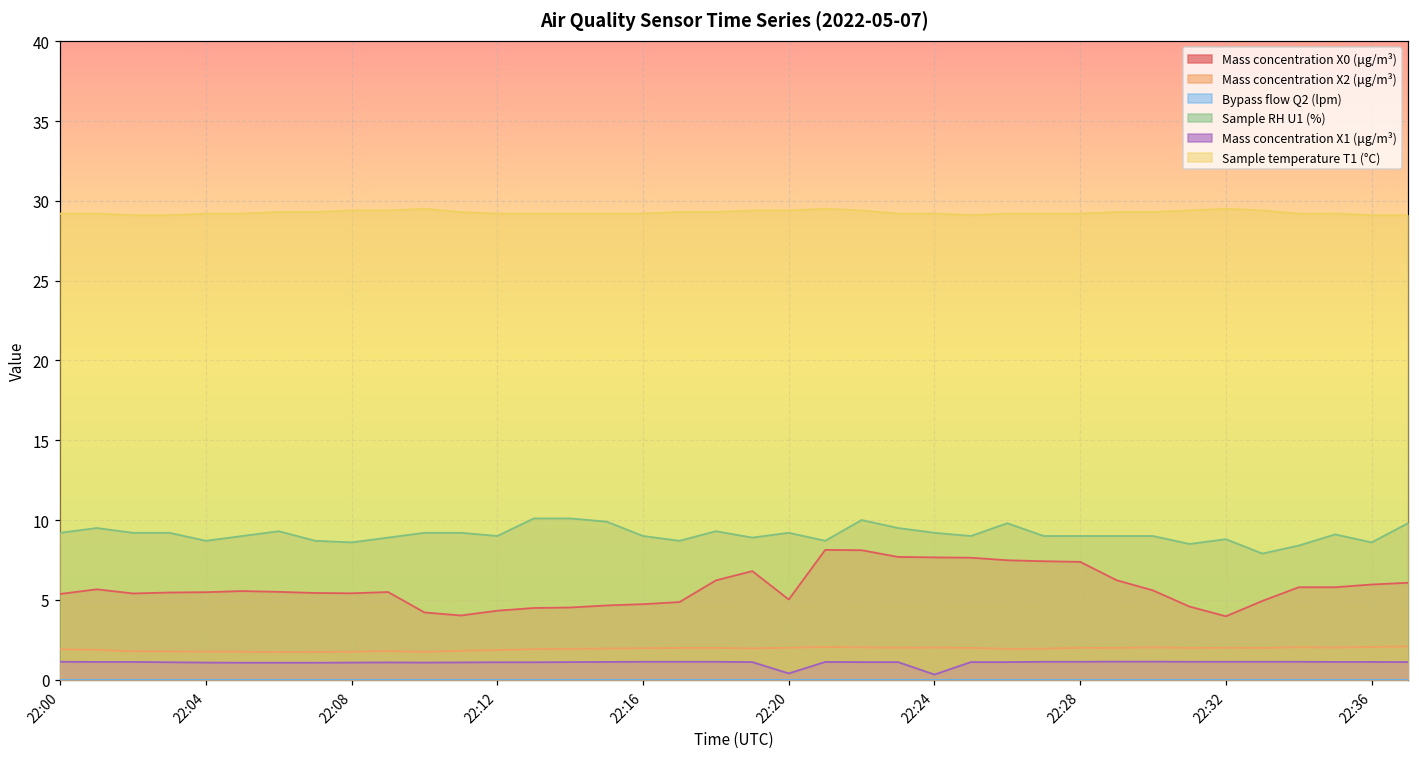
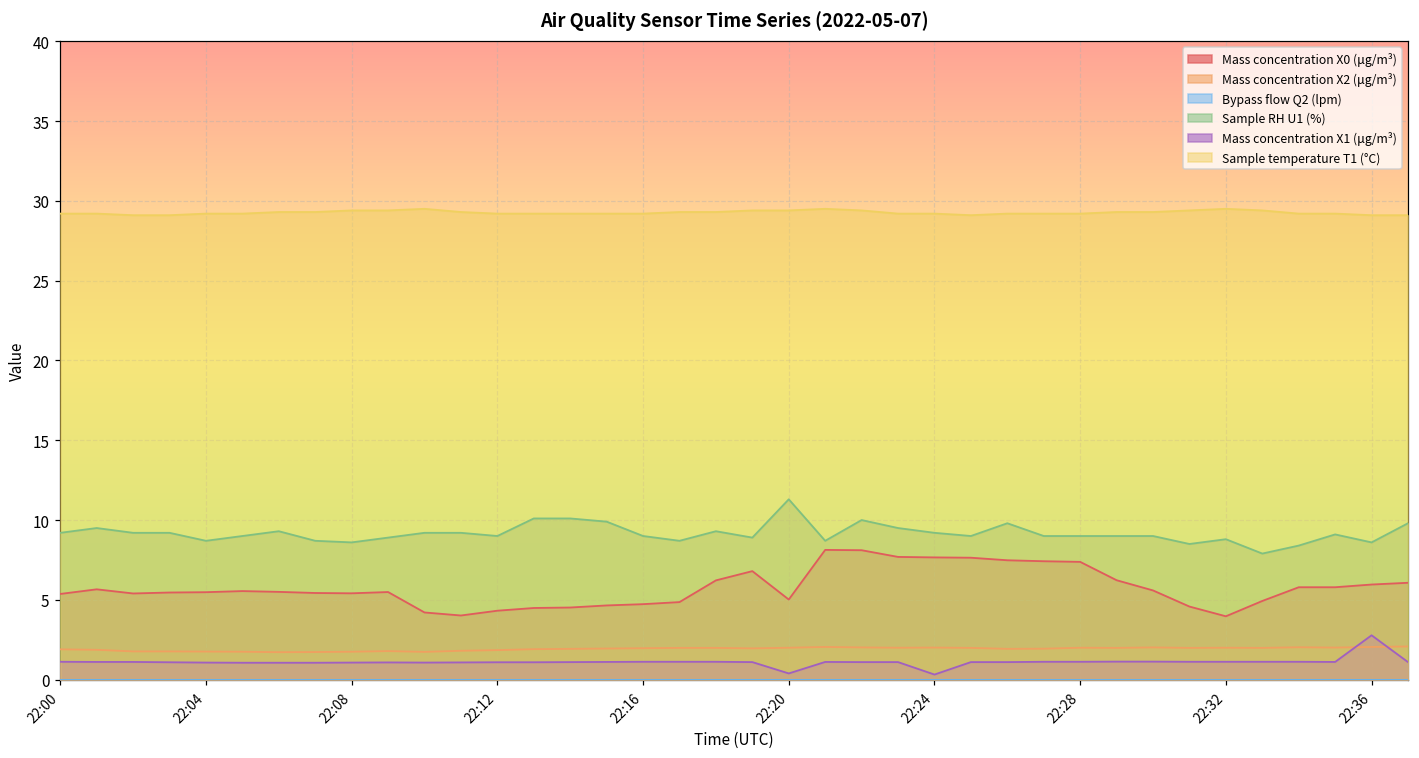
  {
    "Mass concentration X0 (μg/m³)": {
      "22:00": 5.4,
      "22:04": 5.5,
      "22:08": 5.4,
      "22:12": 4.3,
      "22:16": 4.7,
      "22:20": 5.0,
      "22:24": 7.7,
      "22:28": 7.4,
      "22:32": 4.0,
      "22:36": 6.0
    },
    "Bypass flow Q2 (lpm)": {
      "22:00": 0.0,
      "22:04": 0.0,
      "22:08": 0.0,
      "22:12": 0.0,
      "22:16": 0.0,
      "22:20": 0.0,
      "22:24": 0.0,
      "22:28": 0.0,
      "22:32": 0.0,
      "22:36": 0.0
    },
    "Sample RH U1 (%)": {
      "22:00": 9.2,
      "22:04": 8.7,
      "22:08": 8.6,
      "22:12": 9.0,
      "22:16": 9.0,
-     "22:20": 9.2,
+     "22:20": 11.3,
      "22:24": 9.2,
      "22:28": 9.0,
      "22:32": 8.8,
      "22:36": 8.6
    },
    "Mass concentration X1 (μg/m³)": {
      "22:00": 1.1,
      "22:04": 1.1,
      "22:08": 1.1,
      "22:12": 1.1,
      "22:16": 1.1,
      "22:20": 0.4,
      "22:24": 0.3,
      "22:28": 1.1,
      "22:32": 1.1,
-     "22:36": 1.1
+     "22:36": 2.8
    }
  }
